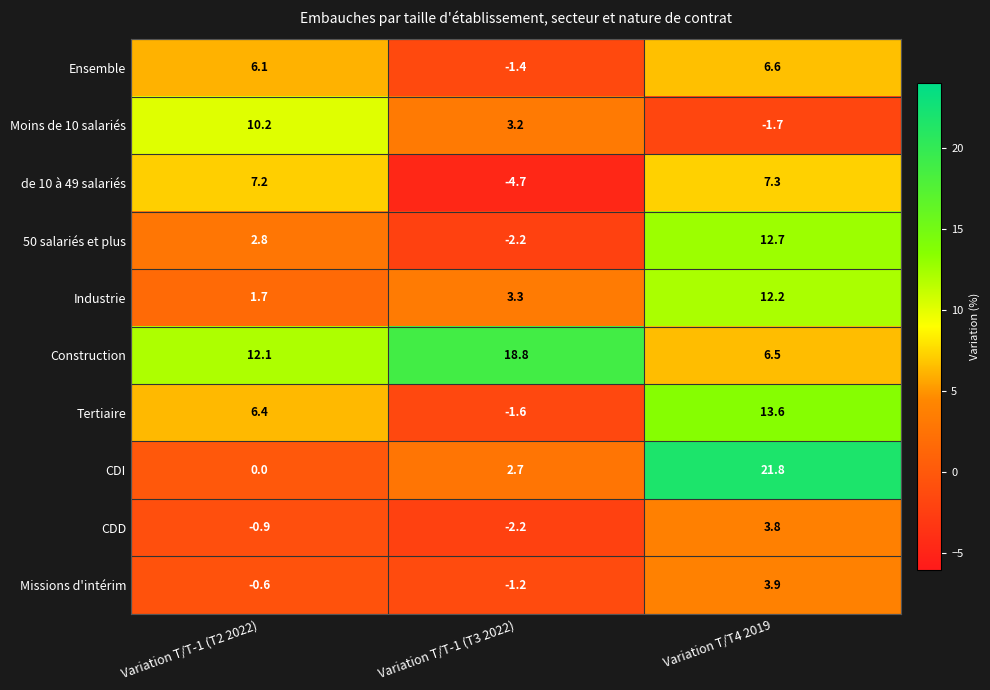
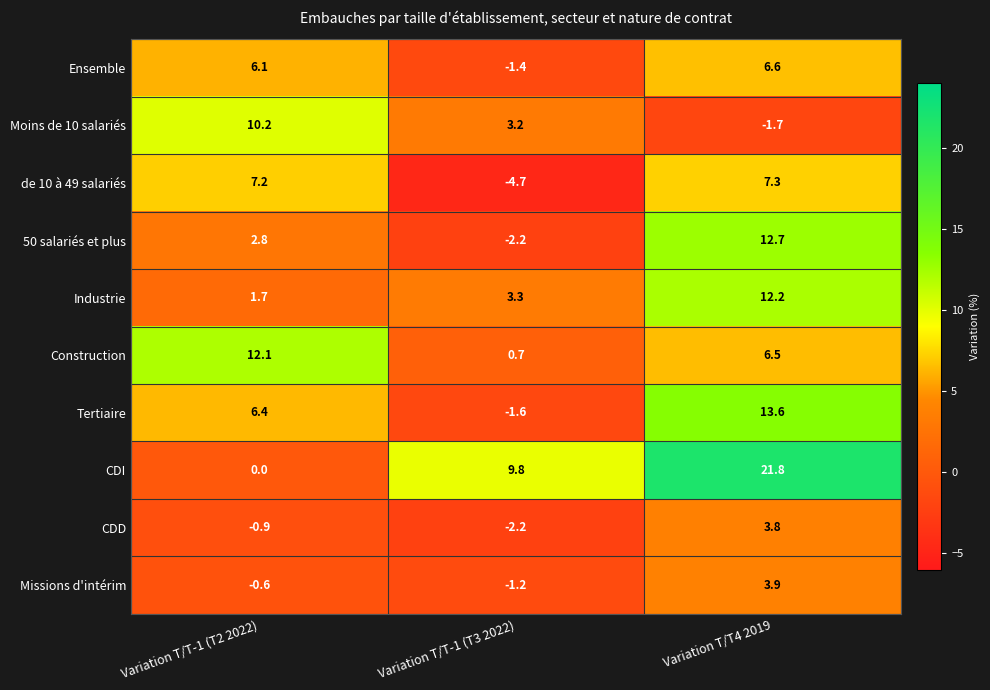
  {
    "Ensemble": {
      "Variation T/T-1 (T2 2022)": 6.1,
      "Variation T/T-1 (T3 2022)": -1.4,
      "Variation T/T4 2019": 6.6
    },
    "Moins de 10 salariés": {
      "Variation T/T-1 (T2 2022)": 10.2,
      "Variation T/T-1 (T3 2022)": 3.2,
      "Variation T/T4 2019": -1.7
    },
    "de 10 à 49 salariés": {
      "Variation T/T-1 (T2 2022)": 7.2,
      "Variation T/T-1 (T3 2022)": -4.7,
      "Variation T/T4 2019": 7.3
    },
    "50 salariés et plus": {
      "Variation T/T-1 (T2 2022)": 2.8,
      "Variation T/T-1 (T3 2022)": -2.2,
      "Variation T/T4 2019": 12.7
    },
    "Industrie": {
      "Variation T/T-1 (T2 2022)": 1.7,
      "Variation T/T-1 (T3 2022)": 3.3,
      "Variation T/T4 2019": 12.2
    },
    "Construction": {
      "Variation T/T-1 (T2 2022)": 12.1,
-     "Variation T/T-1 (T3 2022)": 18.8,
+     "Variation T/T-1 (T3 2022)": 0.7,
      "Variation T/T4 2019": 6.5
    },
    "Tertiaire": {
      "Variation T/T-1 (T2 2022)": 6.4,
      "Variation T/T-1 (T3 2022)": -1.6,
      "Variation T/T4 2019": 13.6
    },
    "CDI": {
      "Variation T/T-1 (T2 2022)": 0.0,
-     "Variation T/T-1 (T3 2022)": 2.7,
+     "Variation T/T-1 (T3 2022)": 9.8,
      "Variation T/T4 2019": 21.8
    },
    "CDD": {
      "Variation T/T-1 (T2 2022)": -0.9,
      "Variation T/T-1 (T3 2022)": -2.2,
      "Variation T/T4 2019": 3.8
    },
    "Missions d'intérim": {
      "Variation T/T-1 (T2 2022)": -0.6,
      "Variation T/T-1 (T3 2022)": -1.2,
      "Variation T/T4 2019": 3.9
    }
  }
